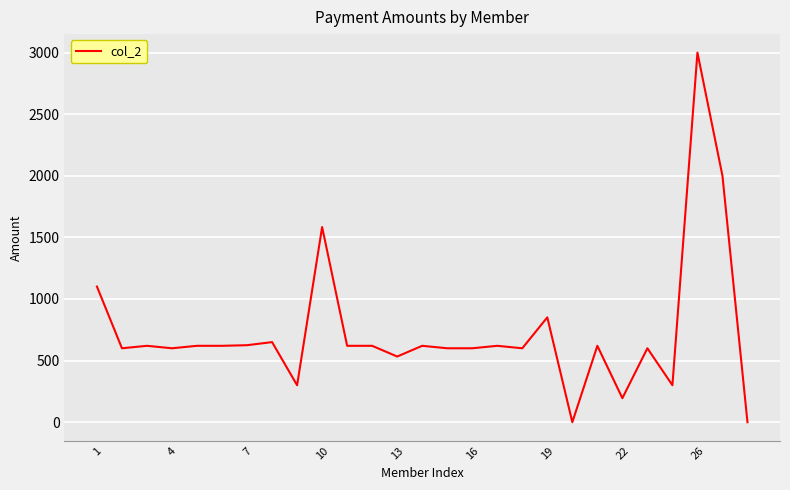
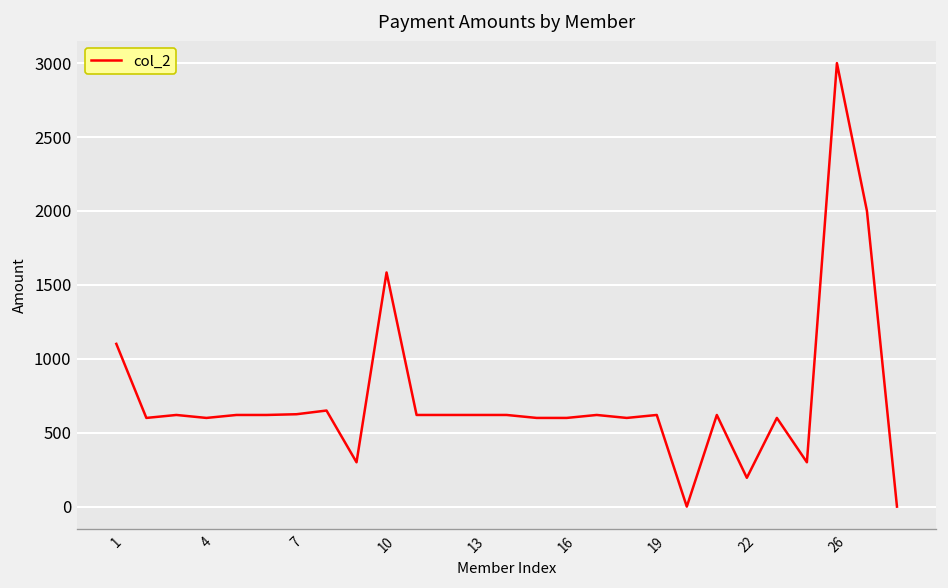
  {
    "1": 1100,
    "4": 600,
    "7": 630,
    "10": 1580,
-   "13": 530,
+   "13": 620,
    "16": 600,
-   "19": 850,
+   "19": 620,
    "22": 200,
    "26": 3000
  }
